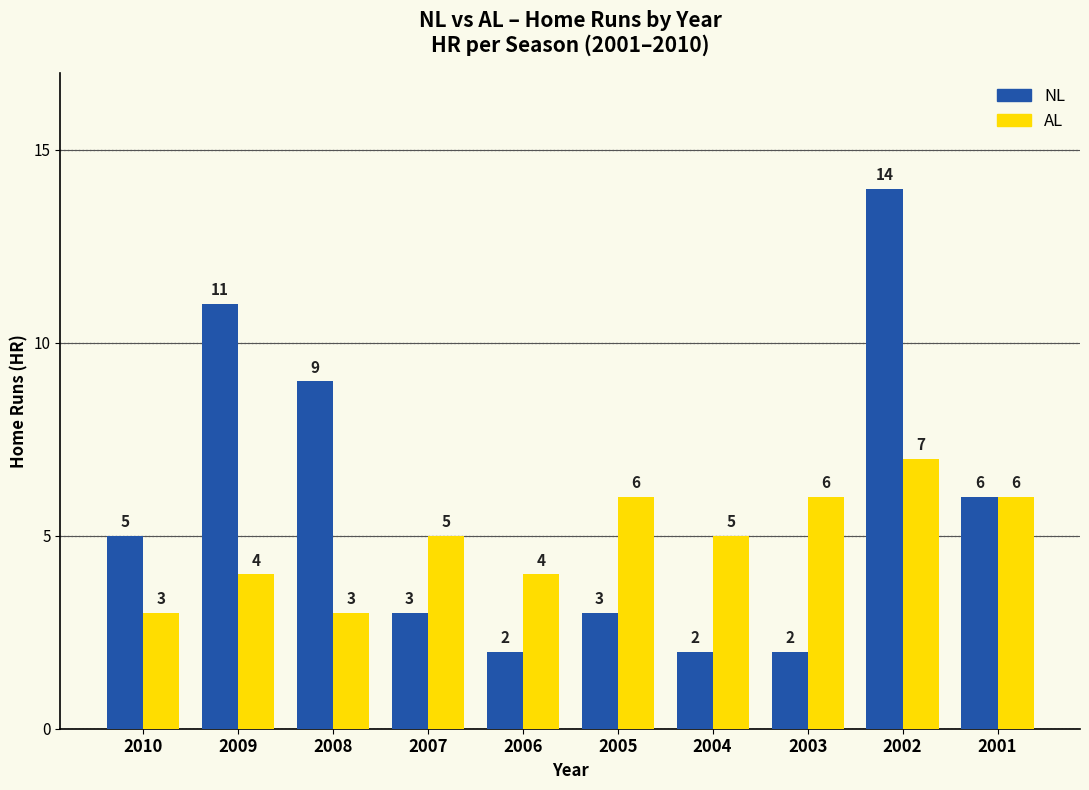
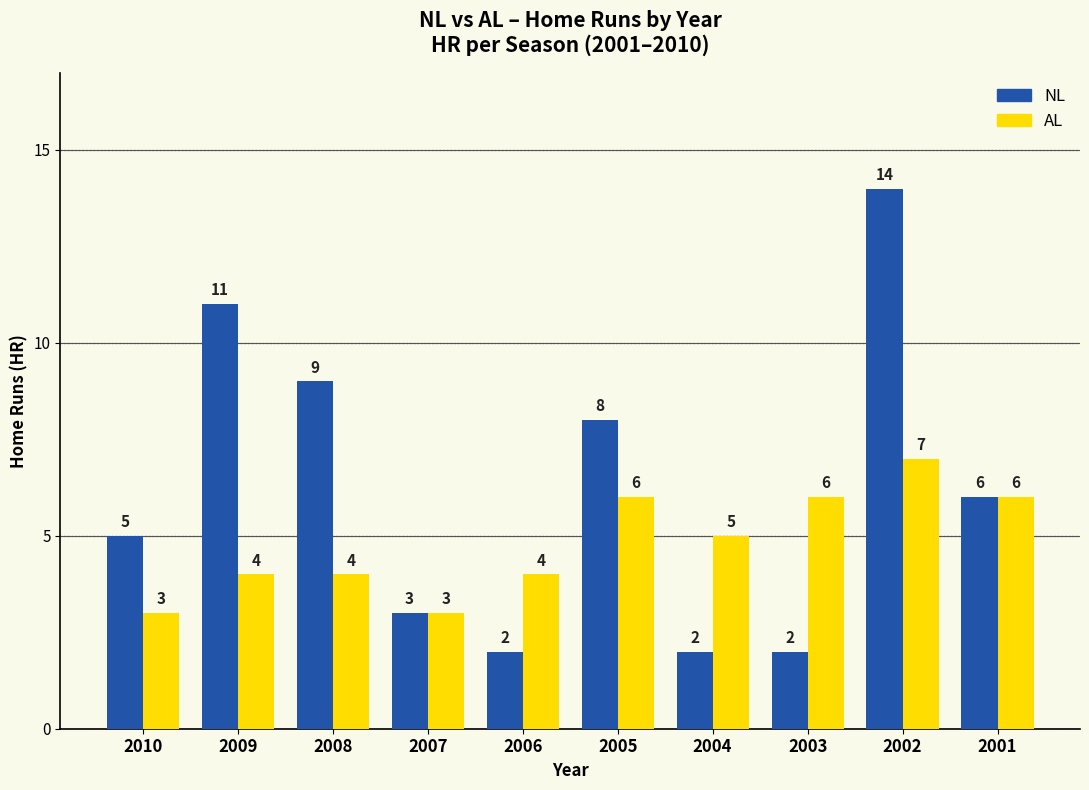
  {
    "NL": {
      "2010": 5,
      "2009": 11,
      "2008": 9,
      "2007": 3,
      "2006": 2,
-     "2005": 3,
+     "2005": 8,
      "2004": 2,
      "2003": 2,
      "2002": 14,
      "2001": 6
    },
    "AL": {
      "2010": 3,
      "2009": 4,
-     "2008": 3,
-     "2007": 5,
+     "2008": 4,
+     "2007": 3,
      "2006": 4,
      "2005": 6,
      "2004": 5,
      "2003": 6,
      "2002": 7,
      "2001": 6
    }
  }
